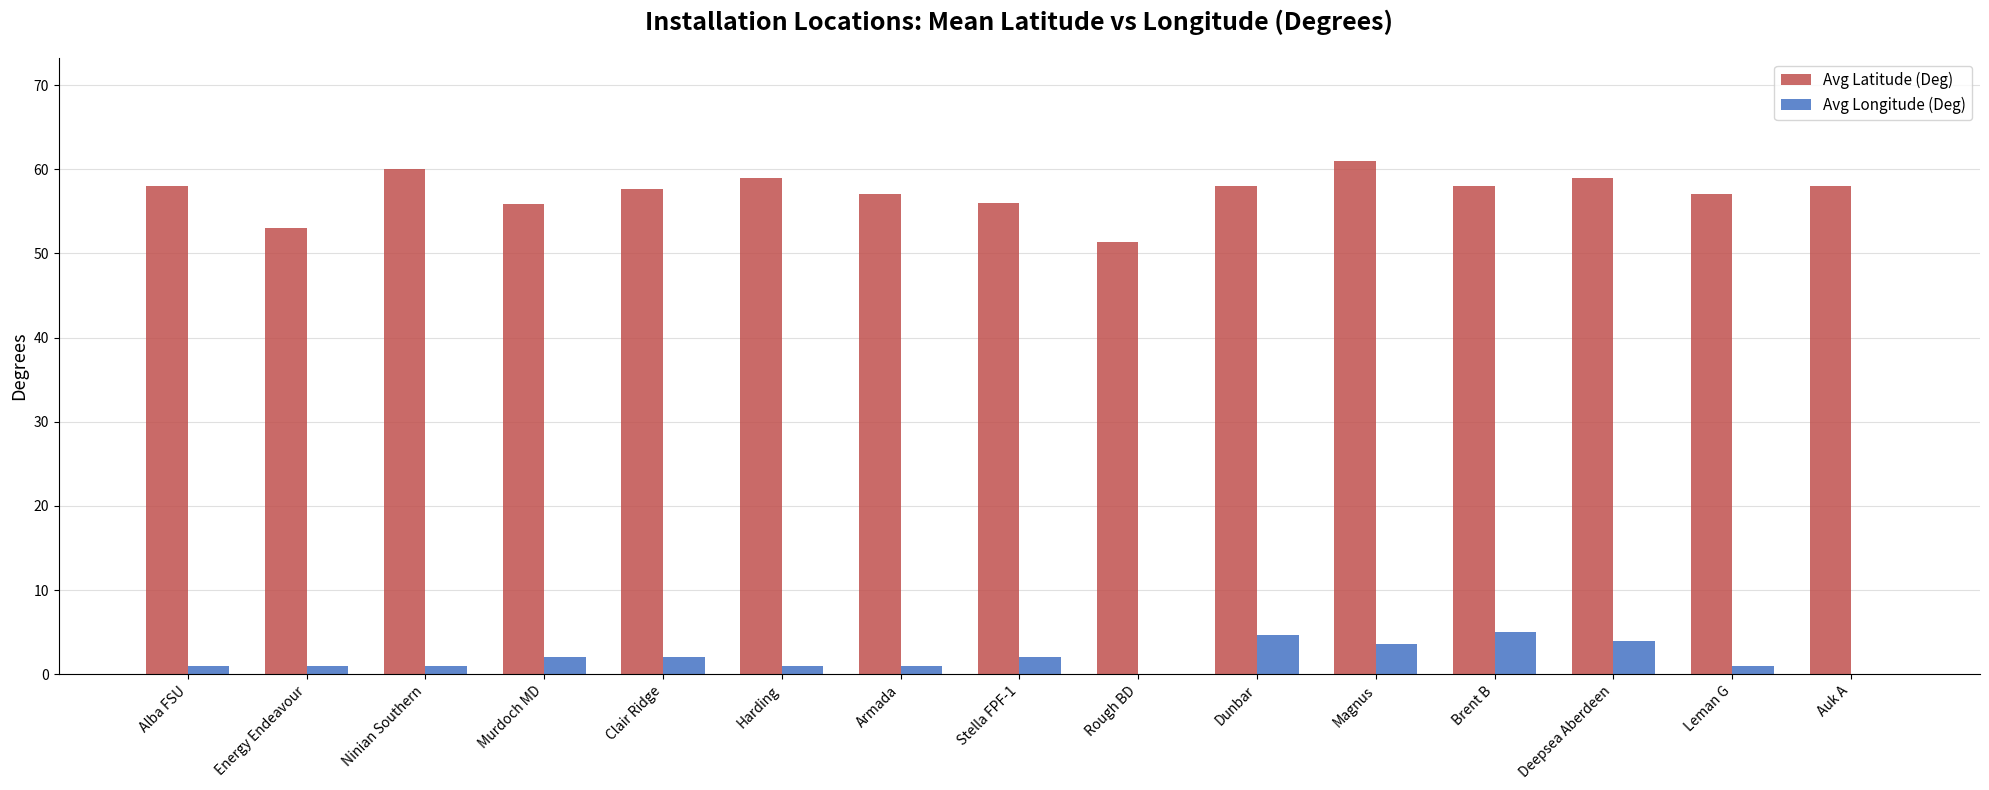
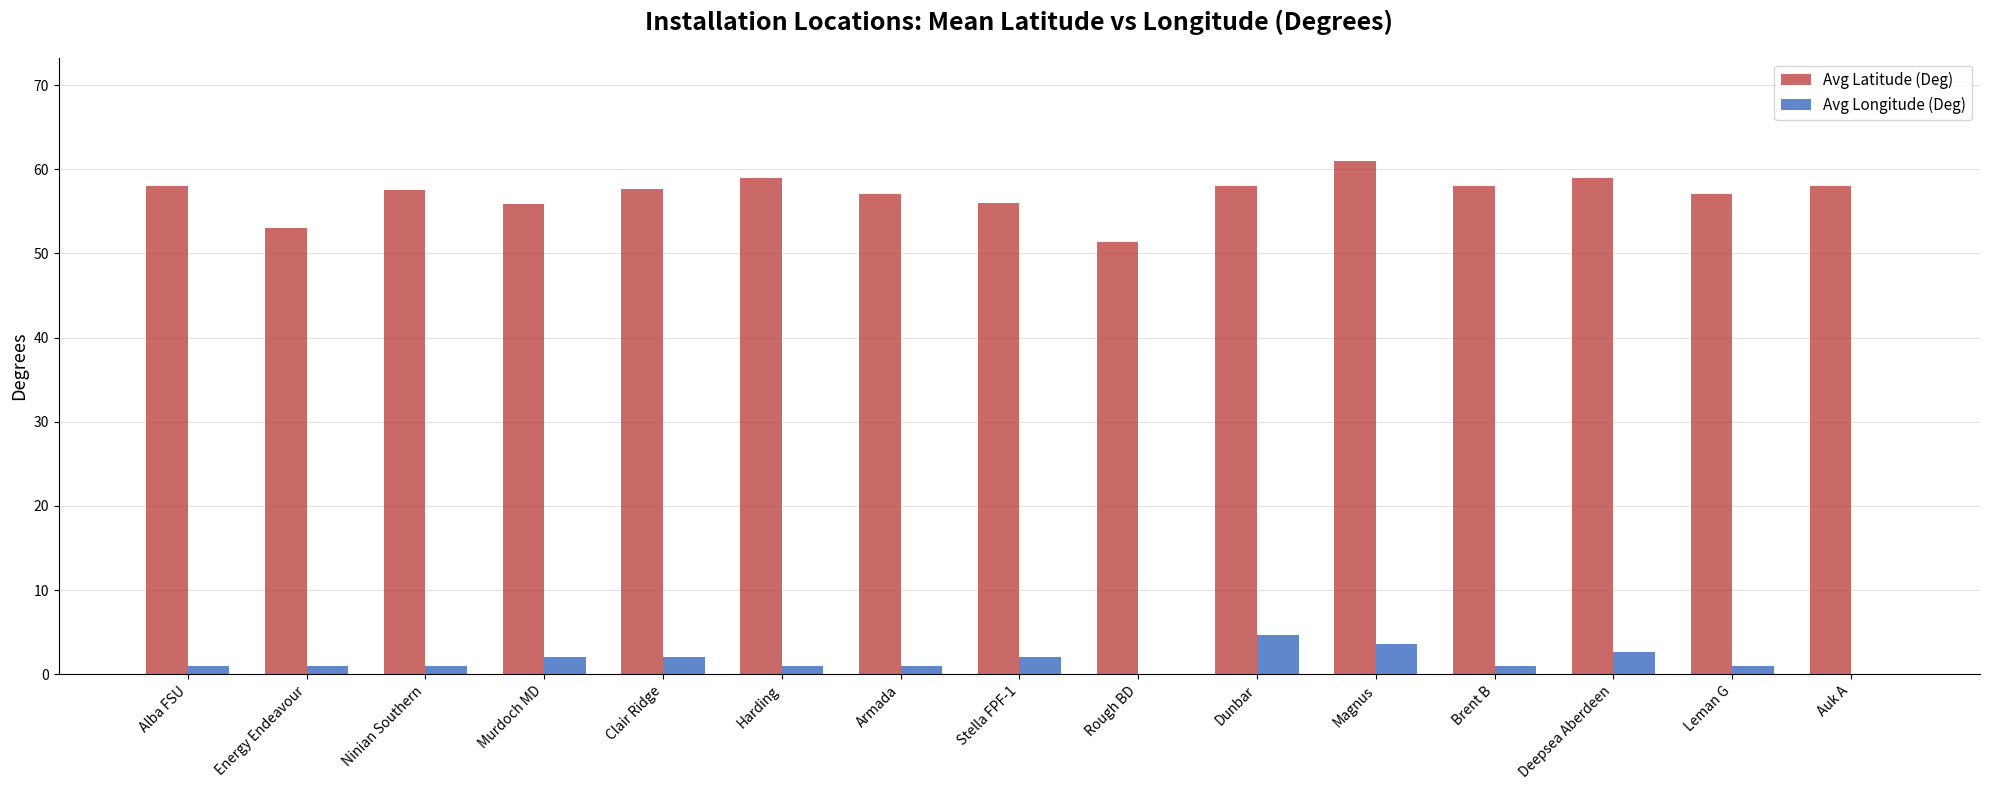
  {
    "Avg Latitude (Deg)": {
      "Alba FSU": 58,
      "Energy Endeavour": 53,
-     "Ninian Southern": 60,
+     "Ninian Southern": 58,
      "Murdoch MD": 56,
      "Clair Ridge": 58,
      "Harding": 59,
      "Armada": 57,
      "Stella FPF-1": 56,
      "Rough BD": 51,
      "Dunbar": 58,
      "Magnus": 61,
      "Brent B": 58,
      "Deepsea Aberdeen": 59,
      "Leman G": 57,
      "Auk A": 58
    },
    "Avg Longitude (Deg)": {
      "Alba FSU": 1,
      "Energy Endeavour": 1,
      "Ninian Southern": 1,
      "Murdoch MD": 2,
      "Clair Ridge": 2,
      "Harding": 1,
      "Armada": 1,
      "Stella FPF-1": 2,
      "Rough BD": 0,
      "Dunbar": 5,
      "Magnus": 4,
-     "Brent B": 5,
-     "Deepsea Aberdeen": 4,
+     "Brent B": 1,
+     "Deepsea Aberdeen": 3,
      "Leman G": 1,
      "Auk A": 0
    }
  }
